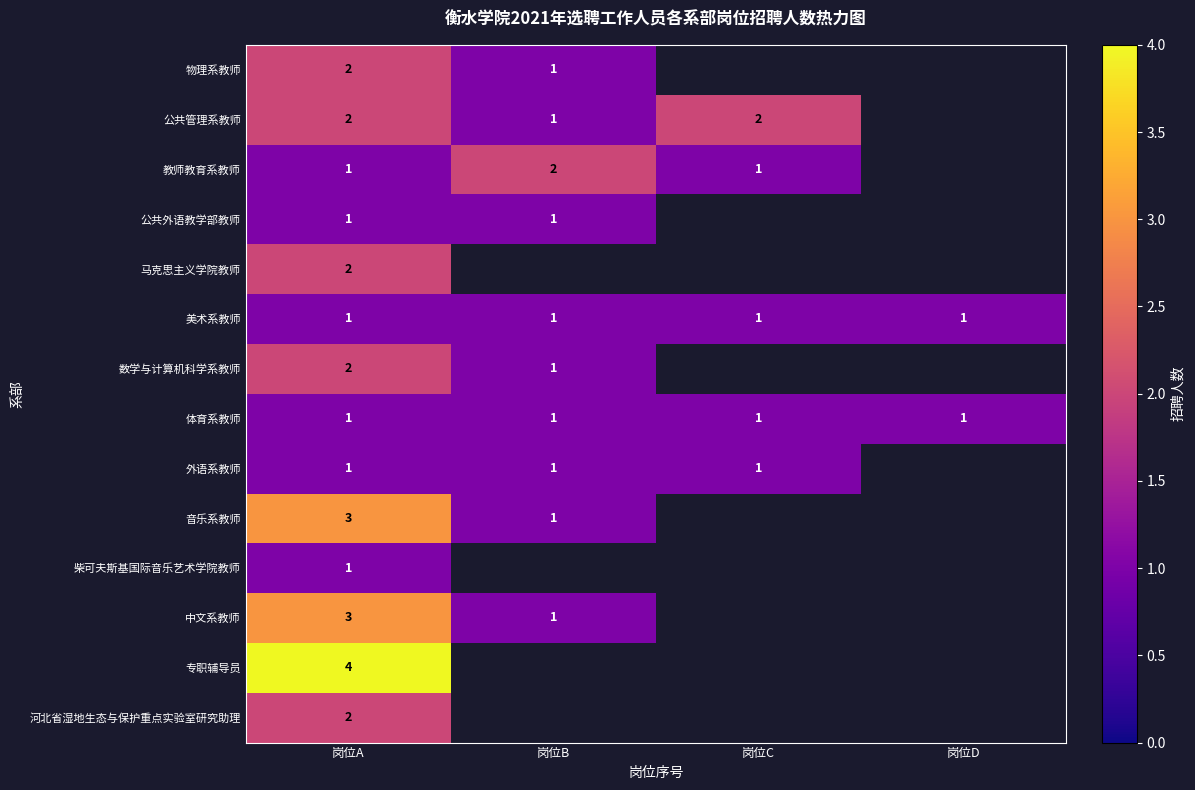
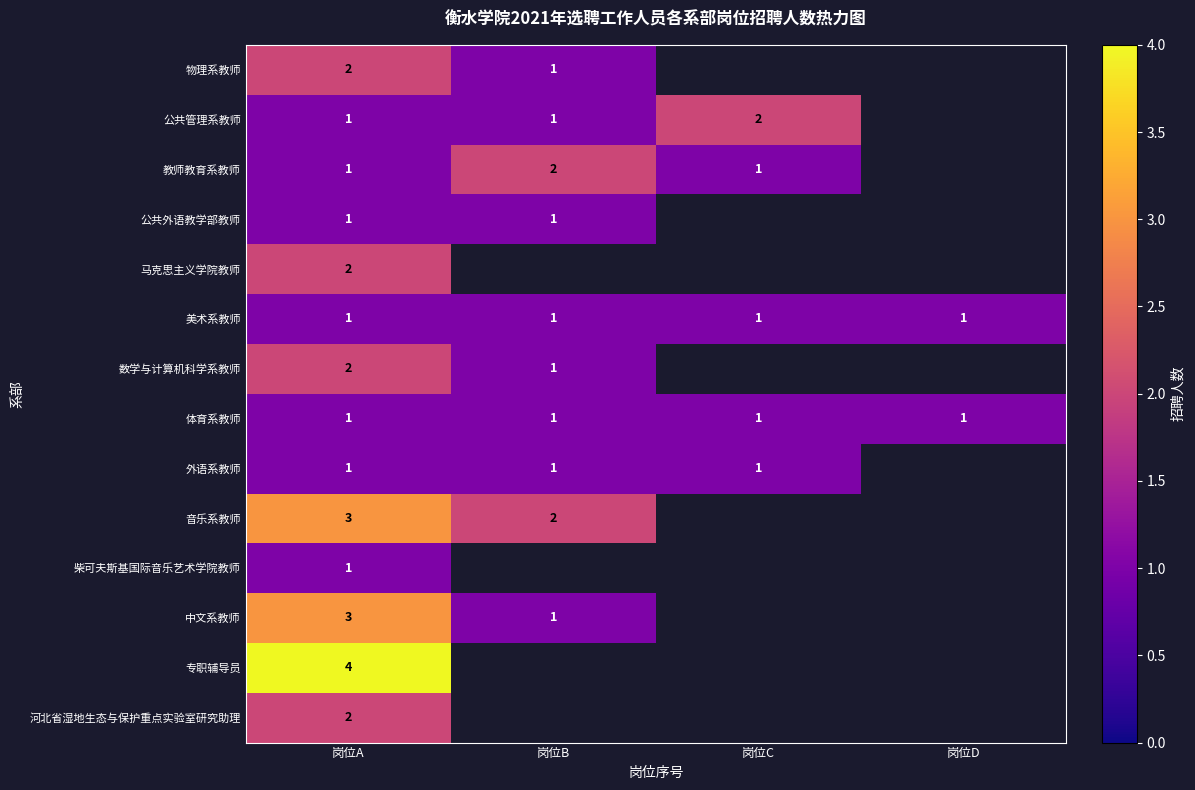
  {
    "物理系教师": {
      "岗位A": 2,
      "岗位B": 1
    },
    "公共管理系教师": {
-     "岗位A": 2,
+     "岗位A": 1,
      "岗位B": 1,
      "岗位C": 2
    },
    "教师教育系教师": {
      "岗位A": 1,
      "岗位B": 2,
      "岗位C": 1
    },
    "公共外语教学部教师": {
      "岗位A": 1,
      "岗位B": 1
    },
    "马克思主义学院教师": {
      "岗位A": 2
    },
    "美术系教师": {
      "岗位A": 1,
      "岗位B": 1,
      "岗位C": 1,
      "岗位D": 1
    },
    "数学与计算机科学系教师": {
      "岗位A": 2,
      "岗位B": 1
    },
    "体育系教师": {
      "岗位A": 1,
      "岗位B": 1,
      "岗位C": 1,
      "岗位D": 1
    },
    "外语系教师": {
      "岗位A": 1,
      "岗位B": 1,
      "岗位C": 1
    },
    "音乐系教师": {
      "岗位A": 3,
-     "岗位B": 1
+     "岗位B": 2
    },
    "柴可夫斯基国际音乐艺术学院教师": {
      "岗位A": 1
    },
    "中文系教师": {
      "岗位A": 3,
      "岗位B": 1
    },
    "专职辅导员": {
      "岗位A": 4
    },
    "河北省湿地生态与保护重点实验室研究助理": {
      "岗位A": 2
    }
  }
